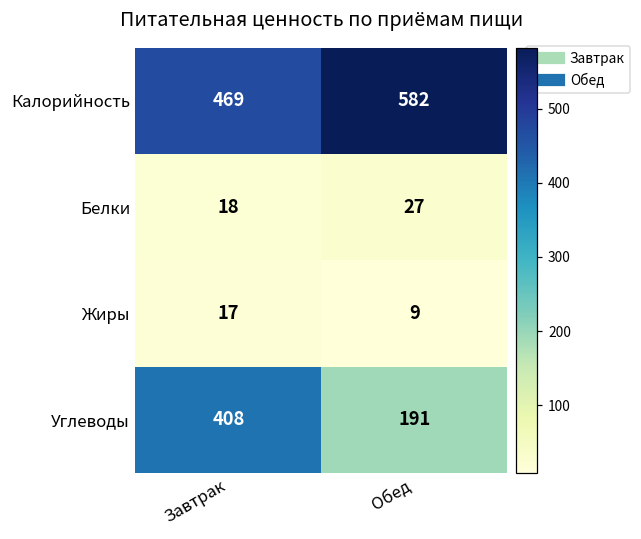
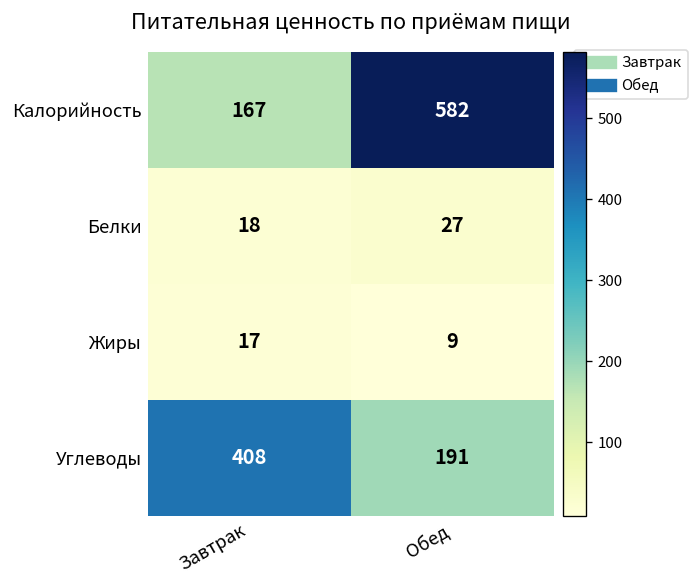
  {
    "Калорийность": {
-     "Завтрак": 469,
+     "Завтрак": 167,
      "Обед": 582
    },
    "Белки": {
      "Завтрак": 18,
      "Обед": 27
    },
    "Жиры": {
      "Завтрак": 17,
      "Обед": 9
    },
    "Углеводы": {
      "Завтрак": 408,
      "Обед": 191
    }
  }
